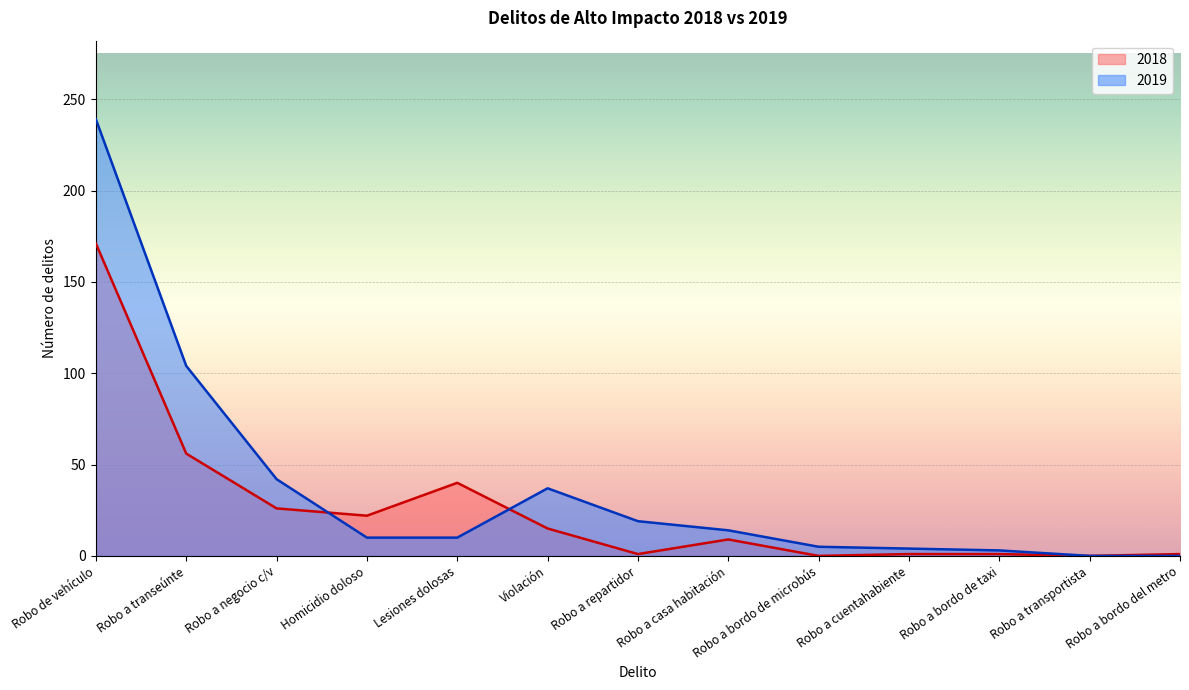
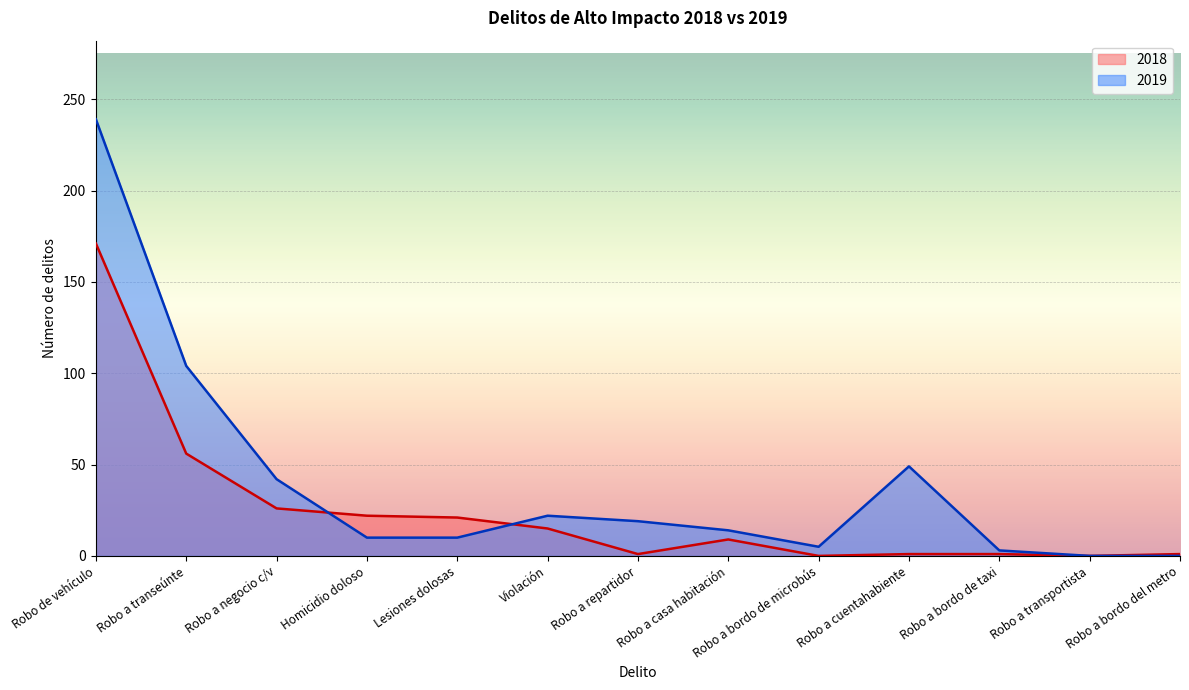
  {
    "2018": {
      "Robo de vehículo": 171,
      "Robo a transeúnte": 56,
      "Robo a negocio c/v": 26,
      "Homicidio doloso": 22,
-     "Lesiones dolosas": 40,
+     "Lesiones dolosas": 21,
      "Violación": 15,
      "Robo a repartidor": 1,
      "Robo a casa habitación": 9,
      "Robo a bordo de microbús": 0,
      "Robo a cuentahabiente": 1,
      "Robo a bordo de taxi": 1
    },
    "2019": {
      "Robo de vehículo": 239,
      "Robo a transeúnte": 104,
      "Robo a negocio c/v": 42,
      "Homicidio doloso": 10,
      "Lesiones dolosas": 10,
-     "Violación": 37,
+     "Violación": 22,
      "Robo a repartidor": 19,
      "Robo a casa habitación": 14,
      "Robo a bordo de microbús": 5,
-     "Robo a cuentahabiente": 4,
+     "Robo a cuentahabiente": 49,
      "Robo a bordo de taxi": 3
    }
  }
